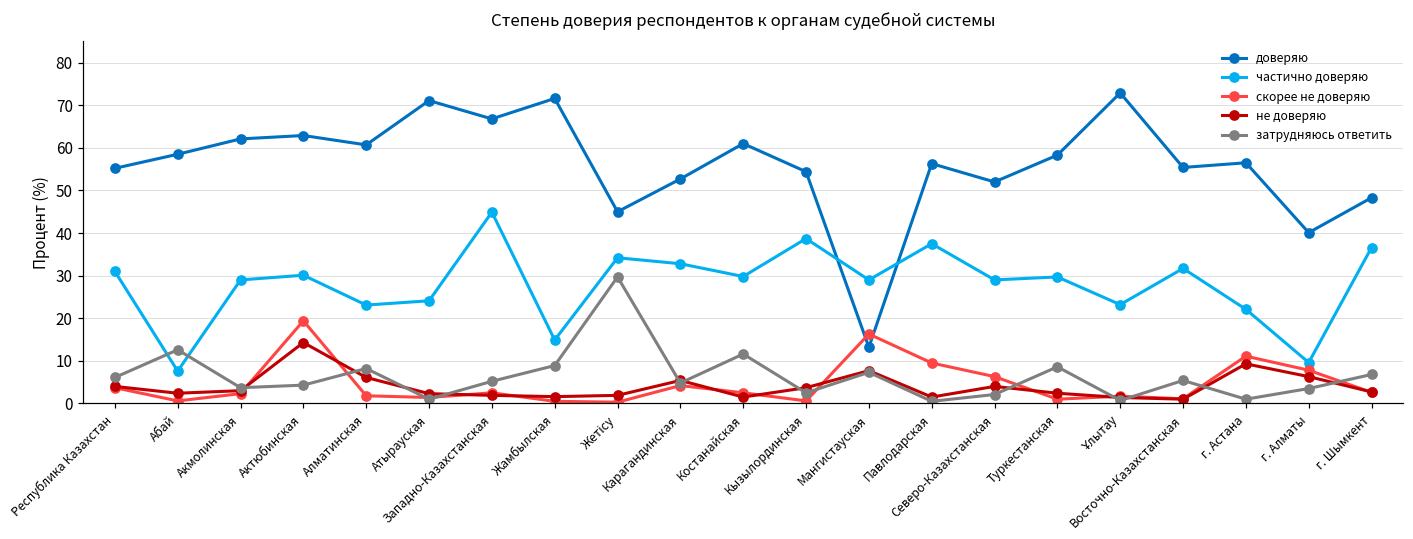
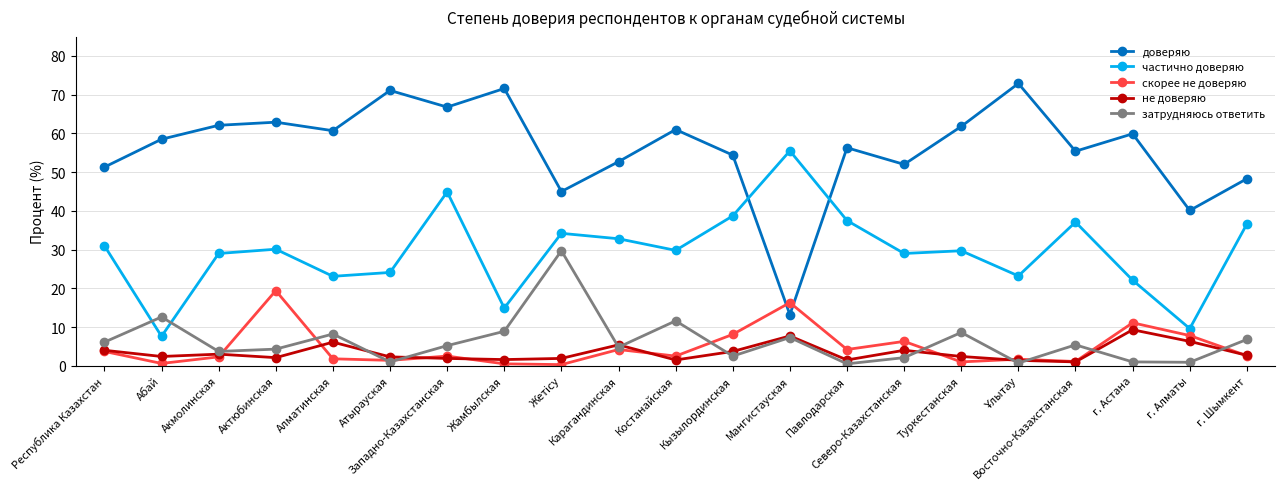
  {
    "доверяю": {
-     "Республика Казахстан": 55,
+     "Республика Казахстан": 51,
      "Абай": 59,
      "Акмолинская": 62,
      "Актюбинская": 63,
      "Алматинская": 61,
      "Атырауская": 71,
      "Западно-Казахстанская": 67,
      "Жамбылская": 72,
      "Жетісу": 45,
      "Карагандинская": 53,
      "Костанайская": 61,
      "Кызылординская": 54,
      "Мангистауская": 13,
      "Павлодарская": 56,
      "Северо-Казахстанская": 52,
-     "Туркестанская": 58,
+     "Туркестанская": 62,
      "Ұлытау": 73,
      "Восточно-Казахстанская": 55,
-     "г. Астана": 57,
+     "г. Астана": 60,
      "г. Алматы": 40,
      "г. Шымкент": 48
    },
    "частично доверяю": {
      "Республика Казахстан": 31,
      "Абай": 8,
      "Акмолинская": 29,
      "Актюбинская": 30,
      "Алматинская": 23,
      "Атырауская": 24,
      "Западно-Казахстанская": 45,
      "Жамбылская": 15,
      "Жетісу": 34,
      "Карагандинская": 33,
      "Костанайская": 30,
      "Кызылординская": 39,
-     "Мангистауская": 29,
+     "Мангистауская": 56,
      "Павлодарская": 38,
      "Северо-Казахстанская": 29,
      "Туркестанская": 30,
      "Ұлытау": 23,
-     "Восточно-Казахстанская": 32,
+     "Восточно-Казахстанская": 37,
      "г. Астана": 22,
      "г. Алматы": 10,
      "г. Шымкент": 37
    },
    "скорее не доверяю": {
      "Абай": 1,
      "Акмолинская": 2,
      "Актюбинская": 19,
      "Алматинская": 2,
      "Жамбылская": 1,
      "Жетісу": 0,
      "Костанайская": 3,
-     "Кызылординская": 1,
+     "Кызылординская": 8,
      "Мангистауская": 16,
-     "Павлодарская": 10,
+     "Павлодарская": 4,
      "Северо-Казахстанская": 6,
      "Туркестанская": 1,
      "г. Астана": 11,
      "г. Алматы": 8
    },
    "не доверяю": {
      "Абай": 2,
      "Акмолинская": 3,
-     "Актюбинская": 14,
+     "Актюбинская": 2,
      "Алматинская": 6,
      "Атырауская": 2,
      "Жамбылская": 2,
      "Жетісу": 2,
      "Костанайская": 2,
      "Кызылординская": 4,
      "Павлодарская": 2,
      "Северо-Казахстанская": 4,
      "Туркестанская": 2,
      "г. Астана": 9,
      "г. Алматы": 6
    },
    "затрудняюсь ответить": {
      "Республика Казахстан": 6,
      "Абай": 13,
      "Акмолинская": 4,
      "Актюбинская": 4,
      "Алматинская": 8,
      "Западно-Казахстанская": 5,
      "Жамбылская": 9,
      "Жетісу": 30,
      "Костанайская": 12,
      "Кызылординская": 3,
      "Павлодарская": 1,
      "Северо-Казахстанская": 2,
      "Туркестанская": 9,
      "Ұлытау": 1,
      "Восточно-Казахстанская": 5,
      "г. Астана": 1,
-     "г. Алматы": 4,
+     "г. Алматы": 1,
      "г. Шымкент": 7
    }
  }
